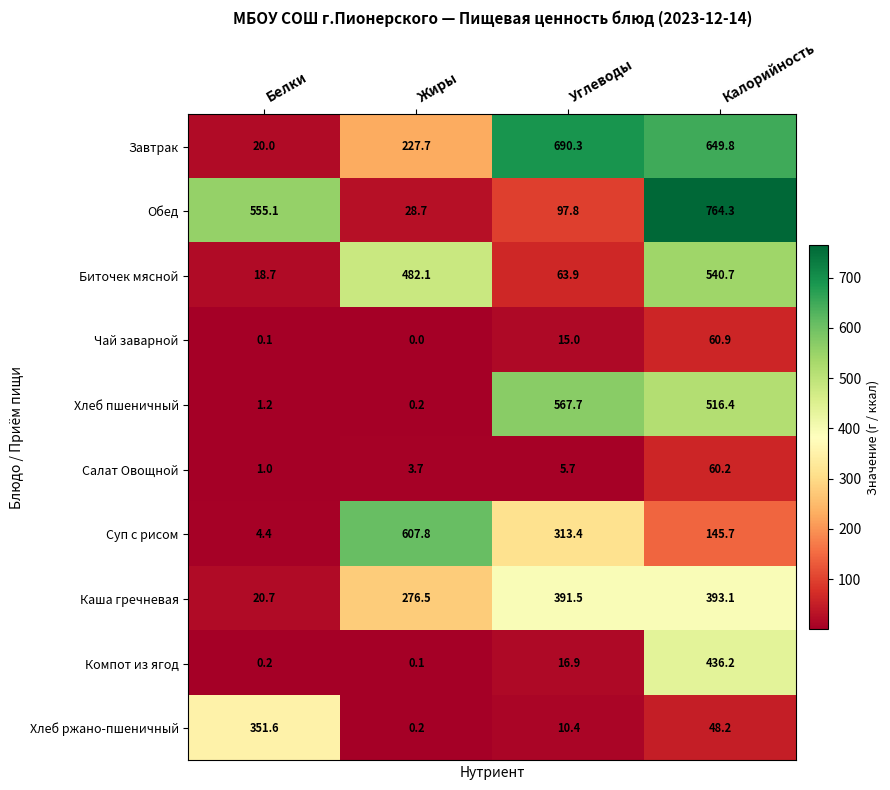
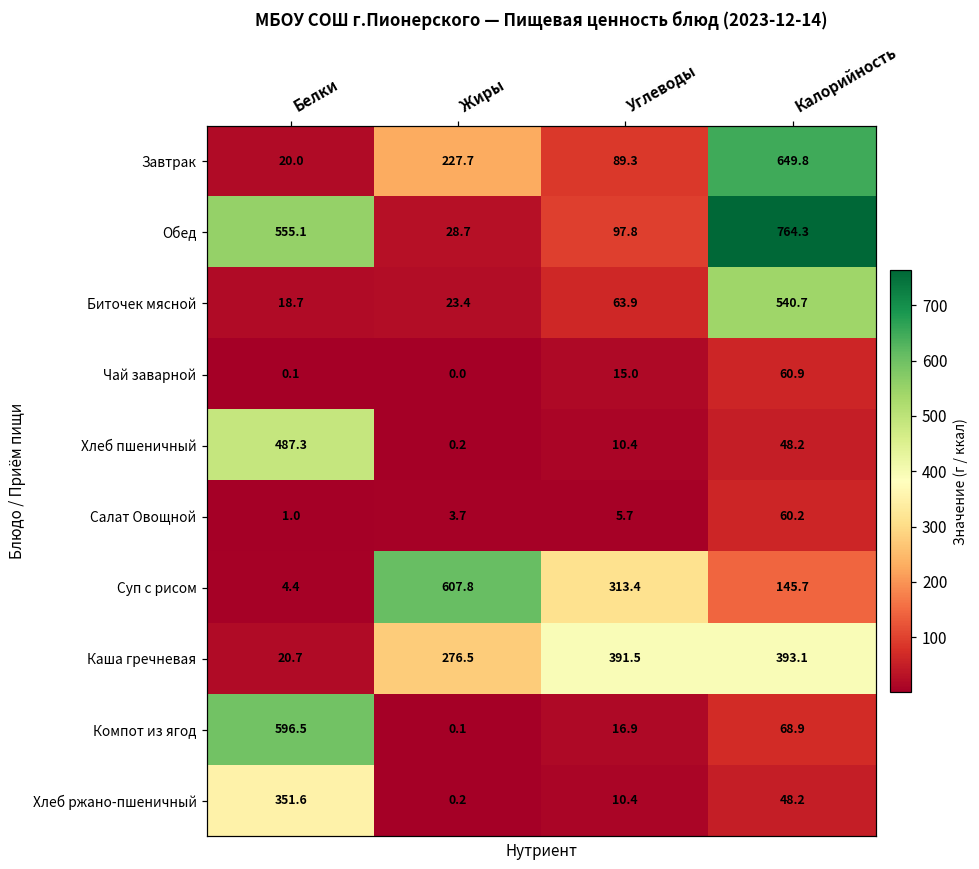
  {
    "Завтрак": {
      "Белки": 20.0,
      "Жиры": 227.7,
-     "Углеводы": 690.3,
+     "Углеводы": 89.3,
      "Калорийность": 649.8
    },
    "Обед": {
      "Белки": 555.1,
      "Жиры": 28.7,
      "Углеводы": 97.8,
      "Калорийность": 764.3
    },
    "Биточек мясной": {
      "Белки": 18.7,
-     "Жиры": 482.1,
+     "Жиры": 23.4,
      "Углеводы": 63.9,
      "Калорийность": 540.7
    },
    "Чай заварной": {
      "Белки": 0.1,
      "Жиры": 0.0,
      "Углеводы": 15.0,
      "Калорийность": 60.9
    },
    "Хлеб пшеничный": {
-     "Белки": 1.2,
+     "Белки": 487.3,
      "Жиры": 0.2,
-     "Углеводы": 567.7,
-     "Калорийность": 516.4
+     "Углеводы": 10.4,
+     "Калорийность": 48.2
    },
    "Салат Овощной": {
      "Белки": 1.0,
      "Жиры": 3.7,
      "Углеводы": 5.7,
      "Калорийность": 60.2
    },
    "Суп с рисом": {
      "Белки": 4.4,
      "Жиры": 607.8,
      "Углеводы": 313.4,
      "Калорийность": 145.7
    },
    "Каша гречневая": {
      "Белки": 20.7,
      "Жиры": 276.5,
      "Углеводы": 391.5,
      "Калорийность": 393.1
    },
    "Компот из ягод": {
-     "Белки": 0.2,
+     "Белки": 596.5,
      "Жиры": 0.1,
      "Углеводы": 16.9,
-     "Калорийность": 436.2
+     "Калорийность": 68.9
    },
    "Хлеб ржано-пшеничный": {
      "Белки": 351.6,
      "Жиры": 0.2,
      "Углеводы": 10.4,
      "Калорийность": 48.2
    }
  }
